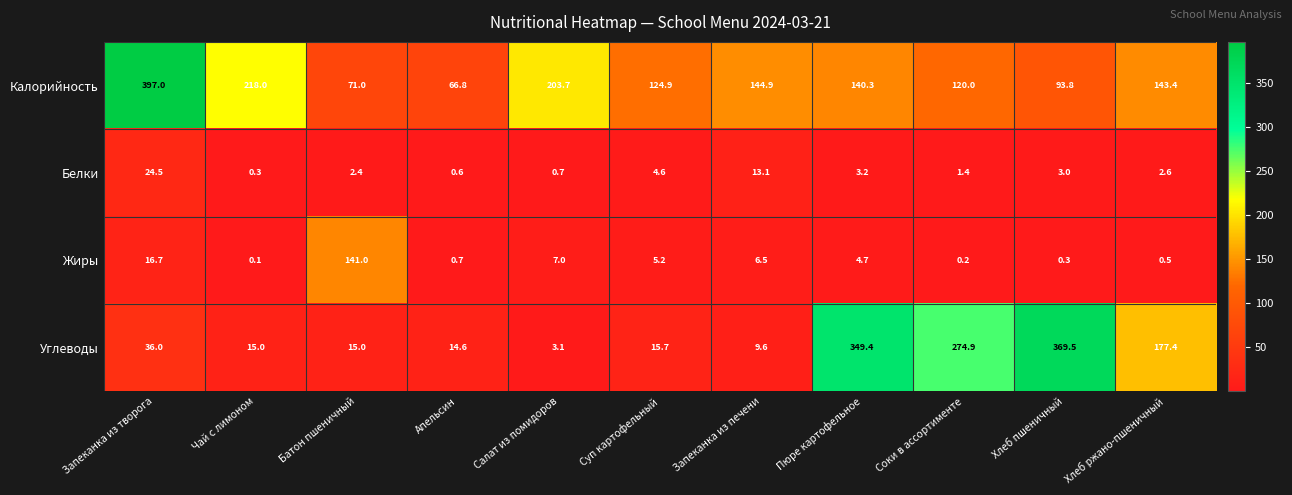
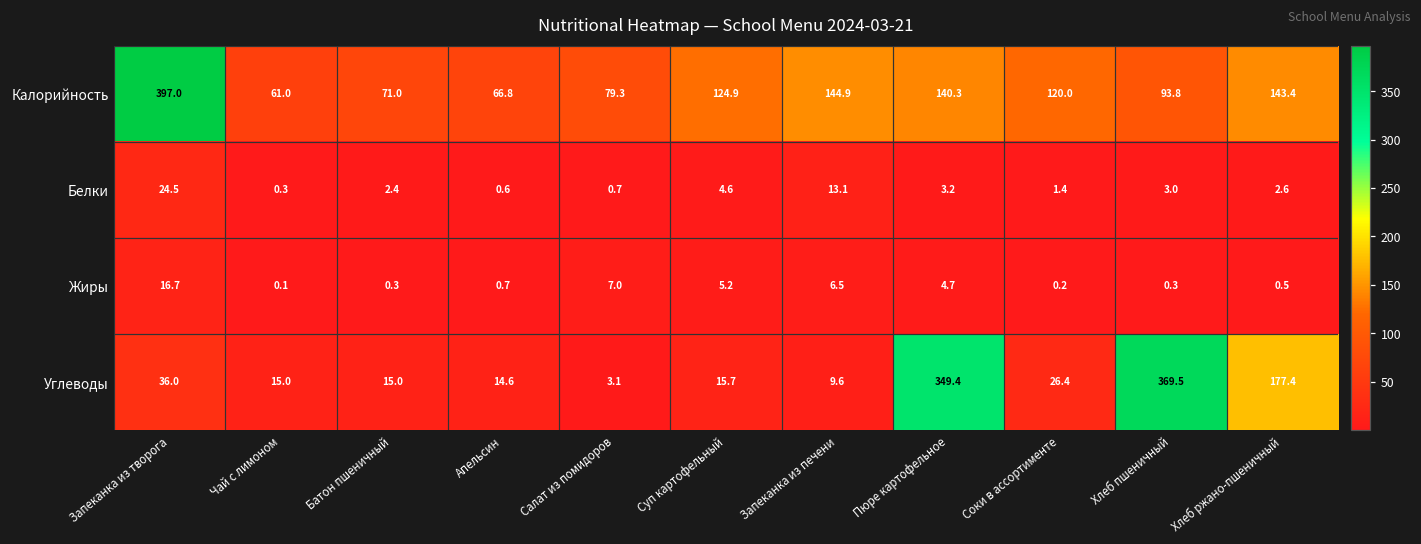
  {
    "Калорийность": {
      "Запеканка из творога": 397.0,
-     "Чай с лимоном": 218.0,
+     "Чай с лимоном": 61.0,
      "Батон пшеничный": 71.0,
      "Апельсин": 66.8,
-     "Салат из помидоров": 203.7,
+     "Салат из помидоров": 79.3,
      "Суп картофельный": 124.9,
      "Запеканка из печени": 144.9,
      "Пюре картофельное": 140.3,
      "Соки в ассортименте": 120.0,
      "Хлеб пшеничный": 93.8,
      "Хлеб ржано-пшеничный": 143.4
    },
    "Белки": {
      "Запеканка из творога": 24.5,
      "Чай с лимоном": 0.3,
      "Батон пшеничный": 2.4,
      "Апельсин": 0.6,
      "Салат из помидоров": 0.7,
      "Суп картофельный": 4.6,
      "Запеканка из печени": 13.1,
      "Пюре картофельное": 3.2,
      "Соки в ассортименте": 1.4,
      "Хлеб пшеничный": 3.0,
      "Хлеб ржано-пшеничный": 2.6
    },
    "Жиры": {
      "Запеканка из творога": 16.7,
      "Чай с лимоном": 0.1,
-     "Батон пшеничный": 141.0,
+     "Батон пшеничный": 0.3,
      "Апельсин": 0.7,
      "Салат из помидоров": 7.0,
      "Суп картофельный": 5.2,
      "Запеканка из печени": 6.5,
      "Пюре картофельное": 4.7,
      "Соки в ассортименте": 0.2,
      "Хлеб пшеничный": 0.3,
      "Хлеб ржано-пшеничный": 0.5
    },
    "Углеводы": {
      "Запеканка из творога": 36.0,
      "Чай с лимоном": 15.0,
      "Батон пшеничный": 15.0,
      "Апельсин": 14.6,
      "Салат из помидоров": 3.1,
      "Суп картофельный": 15.7,
      "Запеканка из печени": 9.6,
      "Пюре картофельное": 349.4,
-     "Соки в ассортименте": 274.9,
+     "Соки в ассортименте": 26.4,
      "Хлеб пшеничный": 369.5,
      "Хлеб ржано-пшеничный": 177.4
    }
  }
